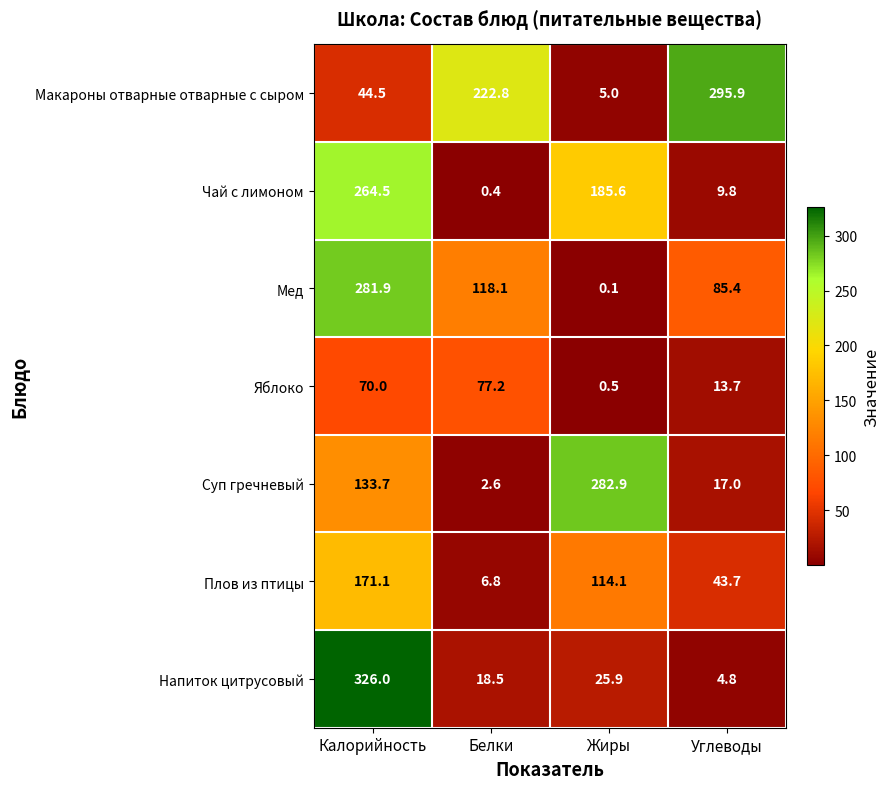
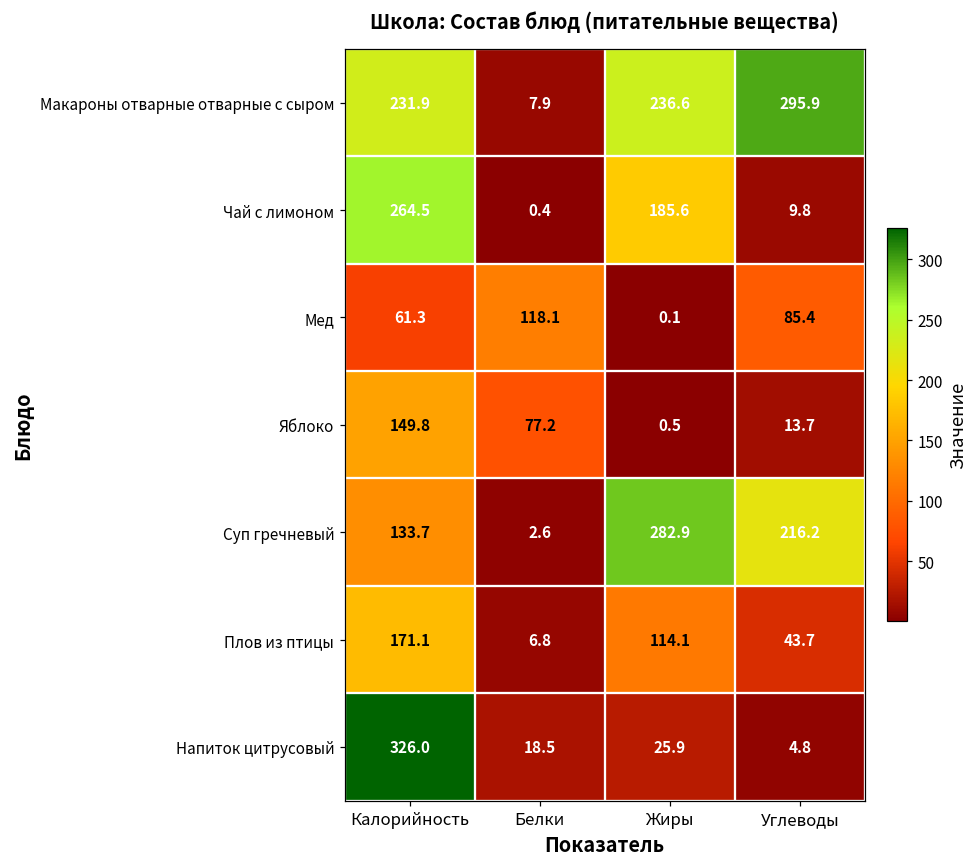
  {
    "Макароны отварные отварные с сыром": {
-     "Калорийность": 44.5,
-     "Белки": 222.8,
-     "Жиры": 5.0,
+     "Калорийность": 231.9,
+     "Белки": 7.9,
+     "Жиры": 236.6,
      "Углеводы": 295.9
    },
    "Чай с лимоном": {
      "Калорийность": 264.5,
      "Белки": 0.4,
      "Жиры": 185.6,
      "Углеводы": 9.8
    },
    "Мед": {
-     "Калорийность": 281.9,
+     "Калорийность": 61.3,
      "Белки": 118.1,
      "Жиры": 0.1,
      "Углеводы": 85.4
    },
    "Яблоко": {
-     "Калорийность": 70.0,
+     "Калорийность": 149.8,
      "Белки": 77.2,
      "Жиры": 0.5,
      "Углеводы": 13.7
    },
    "Суп гречневый": {
      "Калорийность": 133.7,
      "Белки": 2.6,
      "Жиры": 282.9,
-     "Углеводы": 17.0
+     "Углеводы": 216.2
    },
    "Плов из птицы": {
      "Калорийность": 171.1,
      "Белки": 6.8,
      "Жиры": 114.1,
      "Углеводы": 43.7
    },
    "Напиток цитрусовый": {
      "Калорийность": 326.0,
      "Белки": 18.5,
      "Жиры": 25.9,
      "Углеводы": 4.8
    }
  }
